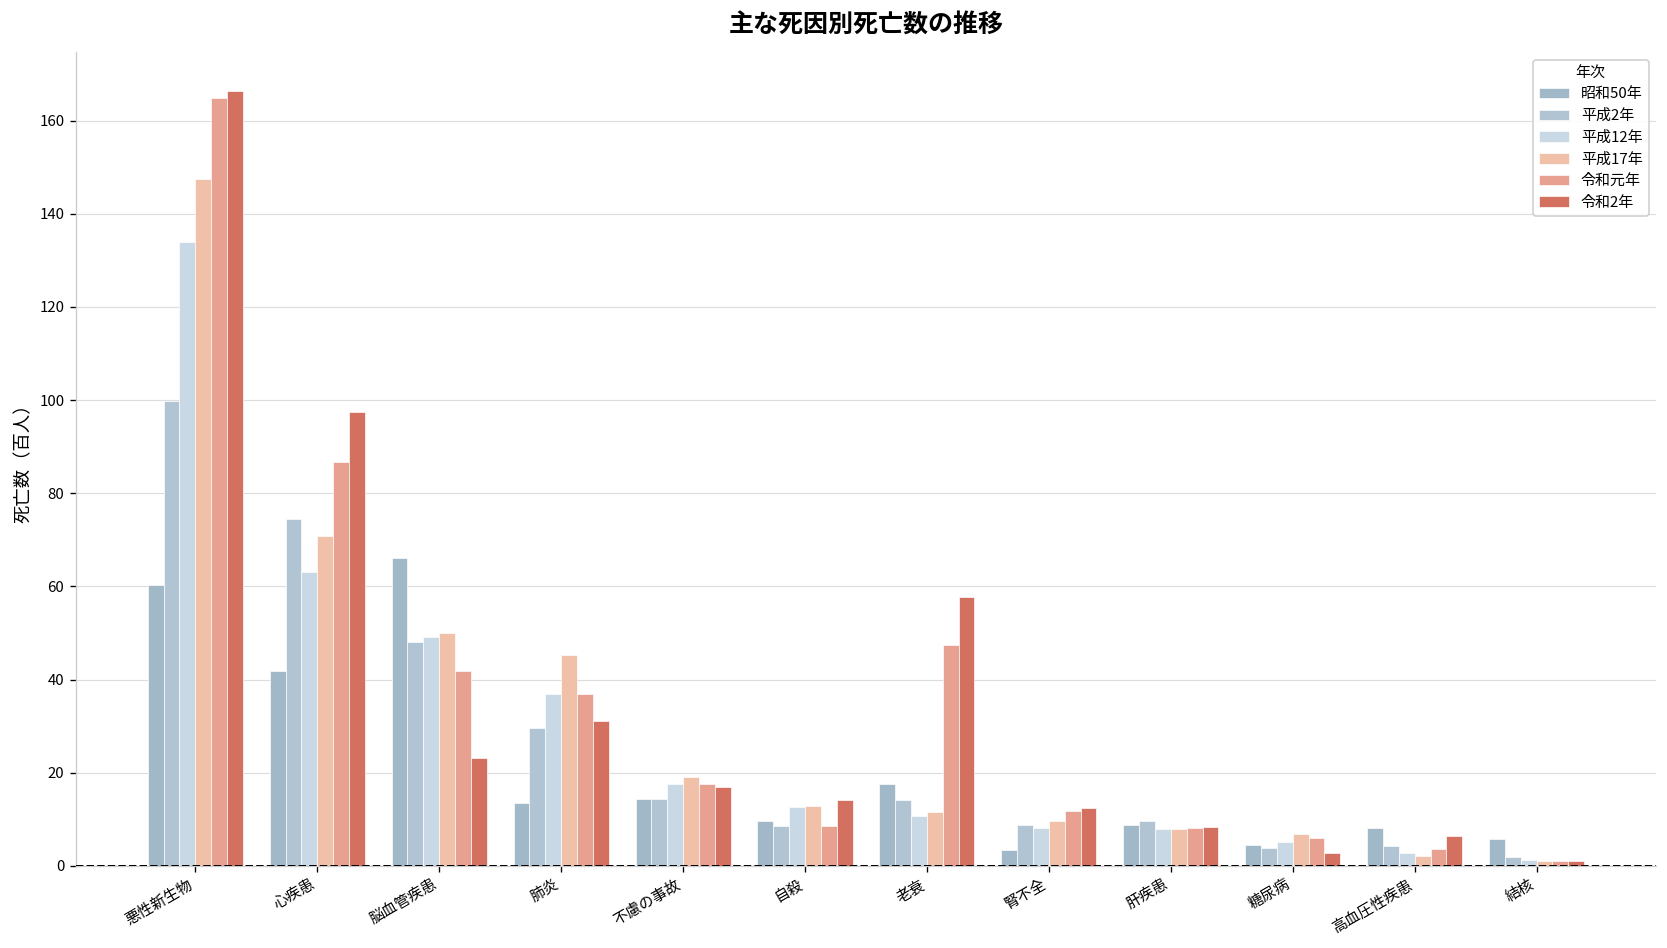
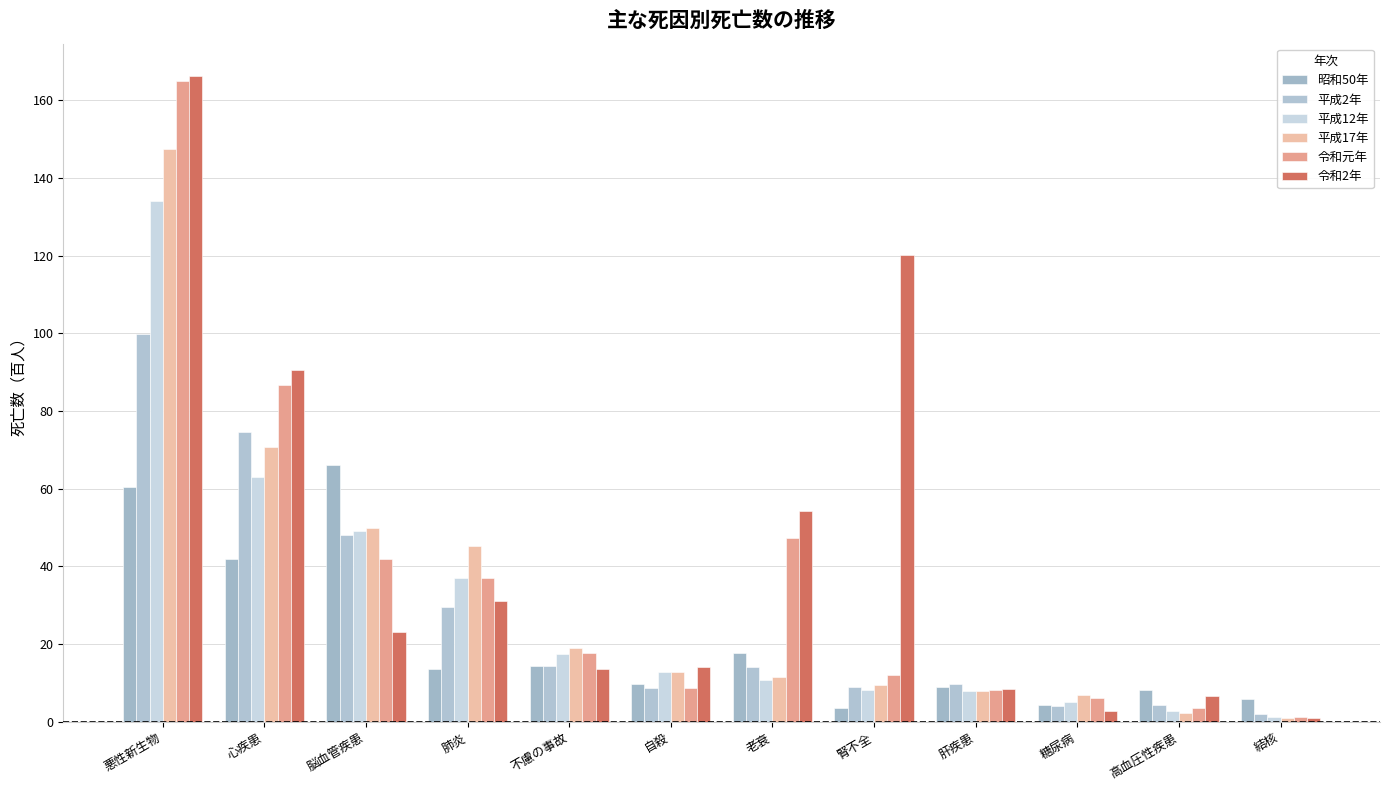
  {
    "令和2年": {
      "悪性新生物": 166,
-     "心疾患": 97,
+     "心疾患": 91,
      "脳血管疾患": 23,
      "肺炎": 31,
-     "不慮の事故": 17,
+     "不慮の事故": 14,
      "自殺": 14,
-     "老衰": 58,
-     "腎不全": 12,
+     "老衰": 54,
+     "腎不全": 120,
      "肝疾患": 8,
      "糖尿病": 3,
      "高血圧性疾患": 7,
      "結核": 1
    }
  }
